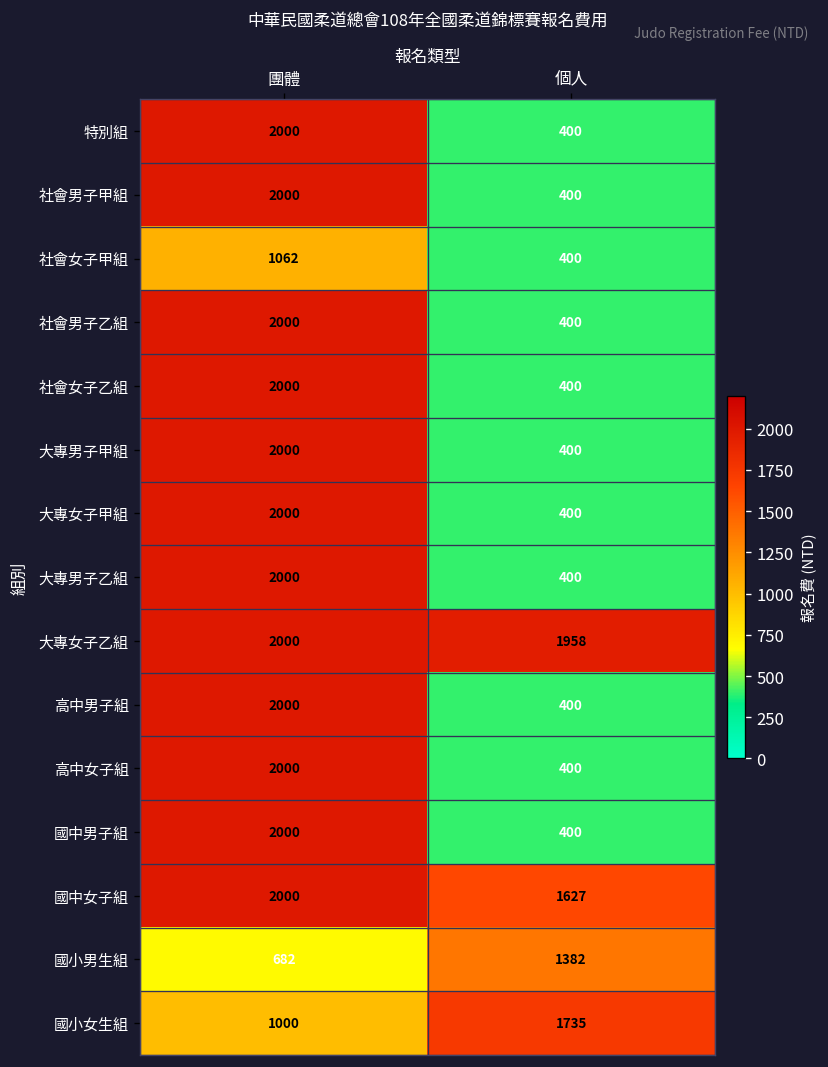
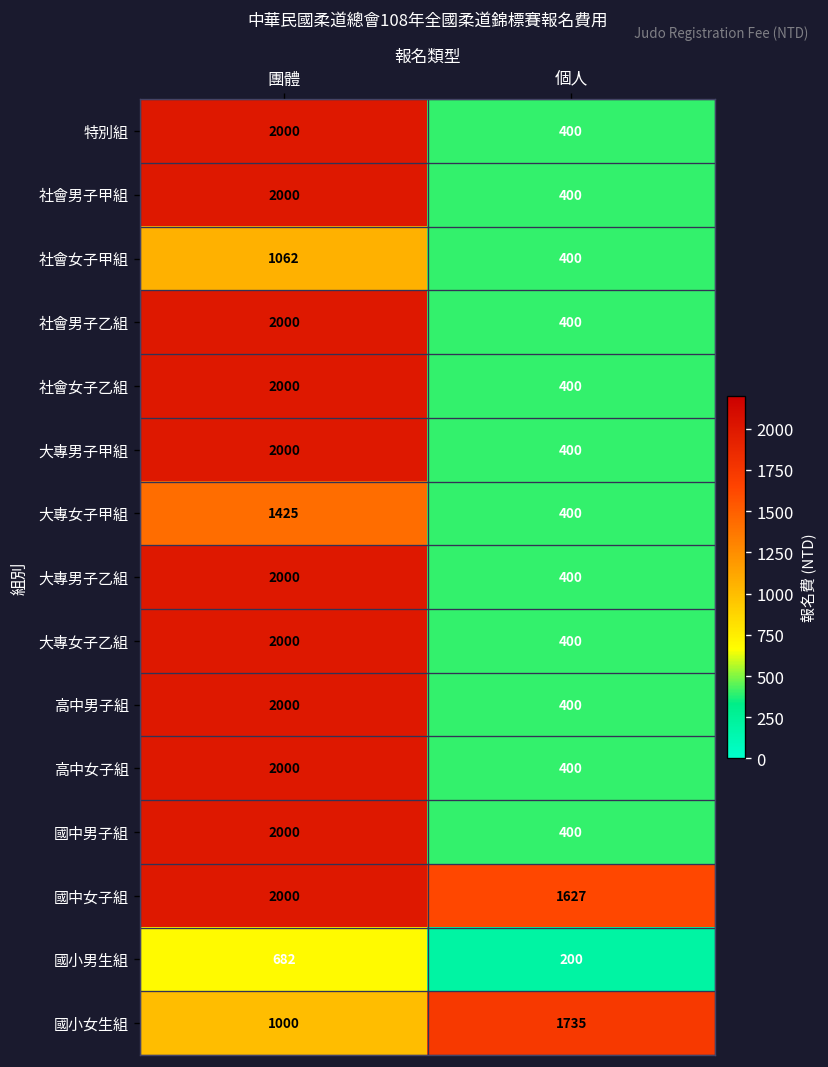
  {
    "特別組": {
      "團體": 2000,
      "個人": 400
    },
    "社會男子甲組": {
      "團體": 2000,
      "個人": 400
    },
    "社會女子甲組": {
      "團體": 1062,
      "個人": 400
    },
    "社會男子乙組": {
      "團體": 2000,
      "個人": 400
    },
    "社會女子乙組": {
      "團體": 2000,
      "個人": 400
    },
    "大專男子甲組": {
      "團體": 2000,
      "個人": 400
    },
    "大專女子甲組": {
-     "團體": 2000,
+     "團體": 1425,
      "個人": 400
    },
    "大專男子乙組": {
      "團體": 2000,
      "個人": 400
    },
    "大專女子乙組": {
      "團體": 2000,
-     "個人": 1958
+     "個人": 400
    },
    "高中男子組": {
      "團體": 2000,
      "個人": 400
    },
    "高中女子組": {
      "團體": 2000,
      "個人": 400
    },
    "國中男子組": {
      "團體": 2000,
      "個人": 400
    },
    "國中女子組": {
      "團體": 2000,
      "個人": 1627
    },
    "國小男生組": {
      "團體": 682,
-     "個人": 1382
+     "個人": 200
    },
    "國小女生組": {
      "團體": 1000,
      "個人": 1735
    }
  }
